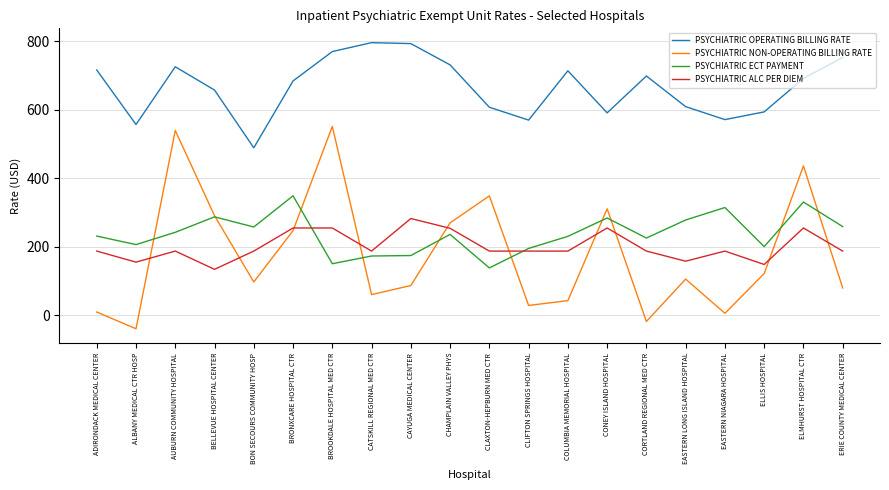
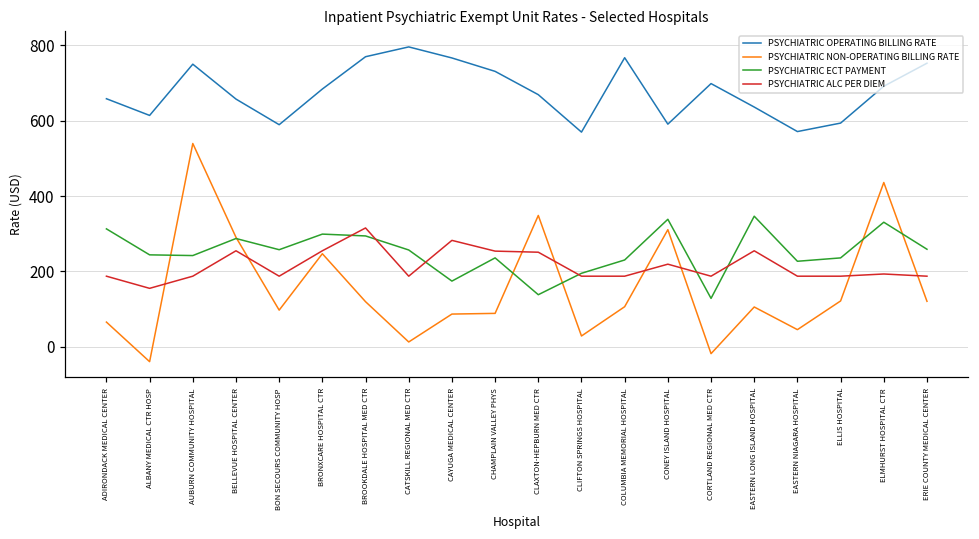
  {
    "PSYCHIATRIC OPERATING BILLING RATE": {
-     "ADIRONDACK MEDICAL CENTER": 720,
-     "ALBANY MEDICAL CTR HOSP": 560,
-     "AUBURN COMMUNITY HOSPITAL": 730,
+     "ADIRONDACK MEDICAL CENTER": 660,
+     "ALBANY MEDICAL CTR HOSP": 610,
+     "AUBURN COMMUNITY HOSPITAL": 750,
      "BELLEVUE HOSPITAL CENTER": 660,
-     "BON SECOURS COMMUNITY HOSP": 490,
+     "BON SECOURS COMMUNITY HOSP": 590,
      "BRONXCARE HOSPITAL CTR": 680,
      "BROOKDALE HOSPITAL MED CTR": 770,
      "CATSKILL REGIONAL MED CTR": 800,
-     "CAYUGA MEDICAL CENTER": 790,
+     "CAYUGA MEDICAL CENTER": 770,
      "CHAMPLAIN VALLEY PHYS": 730,
-     "CLAXTON-HEPBURN MED CTR": 610,
+     "CLAXTON-HEPBURN MED CTR": 670,
      "CLIFTON SPRINGS HOSPITAL": 570,
-     "COLUMBIA MEMORIAL HOSPITAL": 710,
+     "COLUMBIA MEMORIAL HOSPITAL": 770,
      "CONEY ISLAND HOSPITAL": 590,
      "CORTLAND REGIONAL MED CTR": 700,
-     "EASTERN LONG ISLAND HOSPITAL": 610,
+     "EASTERN LONG ISLAND HOSPITAL": 640,
      "EASTERN NIAGARA HOSPITAL": 570,
      "ELLIS HOSPITAL": 590
    },
    "PSYCHIATRIC NON-OPERATING BILLING RATE": {
-     "ADIRONDACK MEDICAL CENTER": 10,
+     "ADIRONDACK MEDICAL CENTER": 70,
      "ALBANY MEDICAL CTR HOSP": -40,
      "AUBURN COMMUNITY HOSPITAL": 540,
      "BON SECOURS COMMUNITY HOSP": 100,
      "BRONXCARE HOSPITAL CTR": 250,
-     "BROOKDALE HOSPITAL MED CTR": 550,
-     "CATSKILL REGIONAL MED CTR": 60,
+     "BROOKDALE HOSPITAL MED CTR": 120,
+     "CATSKILL REGIONAL MED CTR": 10,
      "CAYUGA MEDICAL CENTER": 90,
-     "CHAMPLAIN VALLEY PHYS": 270,
+     "CHAMPLAIN VALLEY PHYS": 90,
      "CLAXTON-HEPBURN MED CTR": 350,
      "CLIFTON SPRINGS HOSPITAL": 30,
-     "COLUMBIA MEMORIAL HOSPITAL": 40,
+     "COLUMBIA MEMORIAL HOSPITAL": 110,
      "CONEY ISLAND HOSPITAL": 310,
      "CORTLAND REGIONAL MED CTR": -20,
      "EASTERN LONG ISLAND HOSPITAL": 110,
-     "EASTERN NIAGARA HOSPITAL": 10,
+     "EASTERN NIAGARA HOSPITAL": 50,
      "ELLIS HOSPITAL": 120,
      "ELMHURST HOSPITAL CTR": 440,
-     "ERIE COUNTY MEDICAL CENTER": 80
+     "ERIE COUNTY MEDICAL CENTER": 120
    },
    "PSYCHIATRIC ECT PAYMENT": {
-     "ADIRONDACK MEDICAL CENTER": 230,
-     "ALBANY MEDICAL CTR HOSP": 210,
+     "ADIRONDACK MEDICAL CENTER": 310,
+     "ALBANY MEDICAL CTR HOSP": 240,
      "AUBURN COMMUNITY HOSPITAL": 240,
      "BON SECOURS COMMUNITY HOSP": 260,
-     "BRONXCARE HOSPITAL CTR": 350,
-     "BROOKDALE HOSPITAL MED CTR": 150,
-     "CATSKILL REGIONAL MED CTR": 170,
+     "BRONXCARE HOSPITAL CTR": 300,
+     "BROOKDALE HOSPITAL MED CTR": 290,
+     "CATSKILL REGIONAL MED CTR": 260,
      "CAYUGA MEDICAL CENTER": 170,
      "CHAMPLAIN VALLEY PHYS": 240,
      "CLAXTON-HEPBURN MED CTR": 140,
      "CLIFTON SPRINGS HOSPITAL": 200,
      "COLUMBIA MEMORIAL HOSPITAL": 230,
-     "CONEY ISLAND HOSPITAL": 280,
-     "CORTLAND REGIONAL MED CTR": 230,
-     "EASTERN LONG ISLAND HOSPITAL": 280,
-     "EASTERN NIAGARA HOSPITAL": 310,
-     "ELLIS HOSPITAL": 200,
+     "CONEY ISLAND HOSPITAL": 340,
+     "CORTLAND REGIONAL MED CTR": 130,
+     "EASTERN LONG ISLAND HOSPITAL": 350,
+     "EASTERN NIAGARA HOSPITAL": 230,
+     "ELLIS HOSPITAL": 240,
      "ELMHURST HOSPITAL CTR": 330,
      "ERIE COUNTY MEDICAL CENTER": 260
    },
    "PSYCHIATRIC ALC PER DIEM": {
      "ADIRONDACK MEDICAL CENTER": 190,
      "ALBANY MEDICAL CTR HOSP": 160,
      "AUBURN COMMUNITY HOSPITAL": 190,
-     "BELLEVUE HOSPITAL CENTER": 130,
+     "BELLEVUE HOSPITAL CENTER": 250,
      "BON SECOURS COMMUNITY HOSP": 190,
      "BRONXCARE HOSPITAL CTR": 250,
-     "BROOKDALE HOSPITAL MED CTR": 250,
+     "BROOKDALE HOSPITAL MED CTR": 320,
      "CATSKILL REGIONAL MED CTR": 190,
      "CAYUGA MEDICAL CENTER": 280,
      "CHAMPLAIN VALLEY PHYS": 250,
-     "CLAXTON-HEPBURN MED CTR": 190,
+     "CLAXTON-HEPBURN MED CTR": 250,
      "CLIFTON SPRINGS HOSPITAL": 190,
      "COLUMBIA MEMORIAL HOSPITAL": 190,
-     "CONEY ISLAND HOSPITAL": 250,
+     "CONEY ISLAND HOSPITAL": 220,
      "CORTLAND REGIONAL MED CTR": 190,
-     "EASTERN LONG ISLAND HOSPITAL": 160,
+     "EASTERN LONG ISLAND HOSPITAL": 250,
      "EASTERN NIAGARA HOSPITAL": 190,
-     "ELLIS HOSPITAL": 150,
-     "ELMHURST HOSPITAL CTR": 250,
+     "ELLIS HOSPITAL": 190,
+     "ELMHURST HOSPITAL CTR": 190,
      "ERIE COUNTY MEDICAL CENTER": 190
    }
  }
